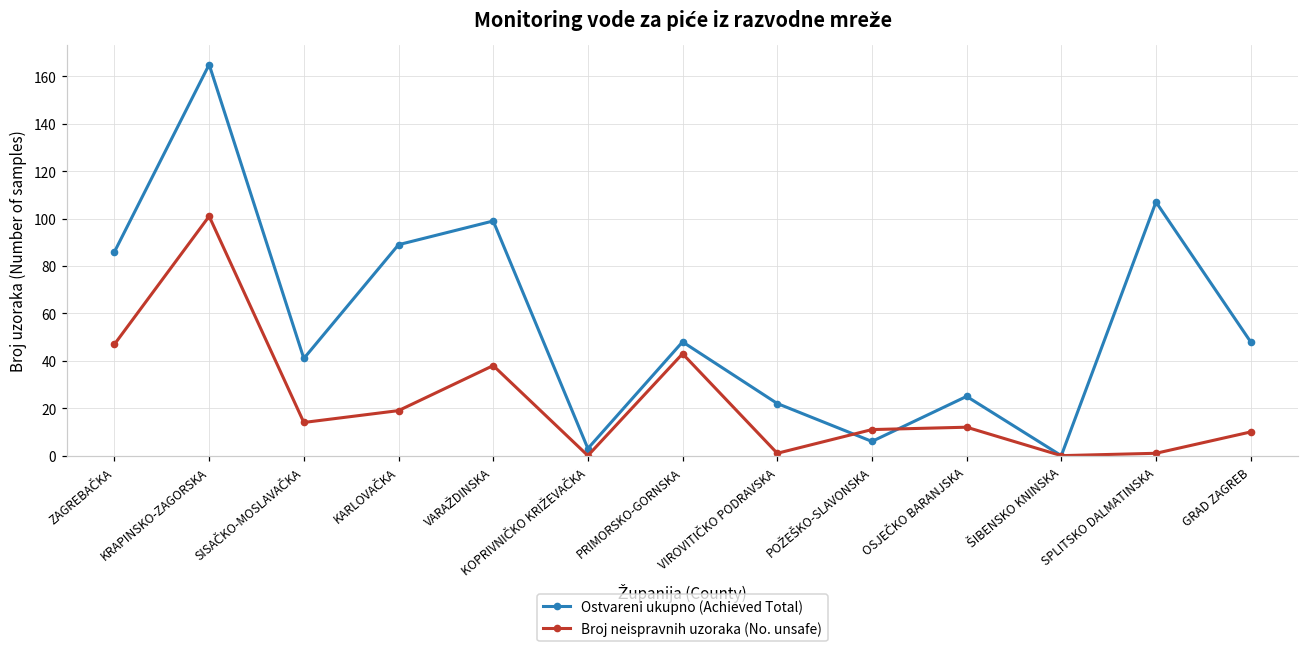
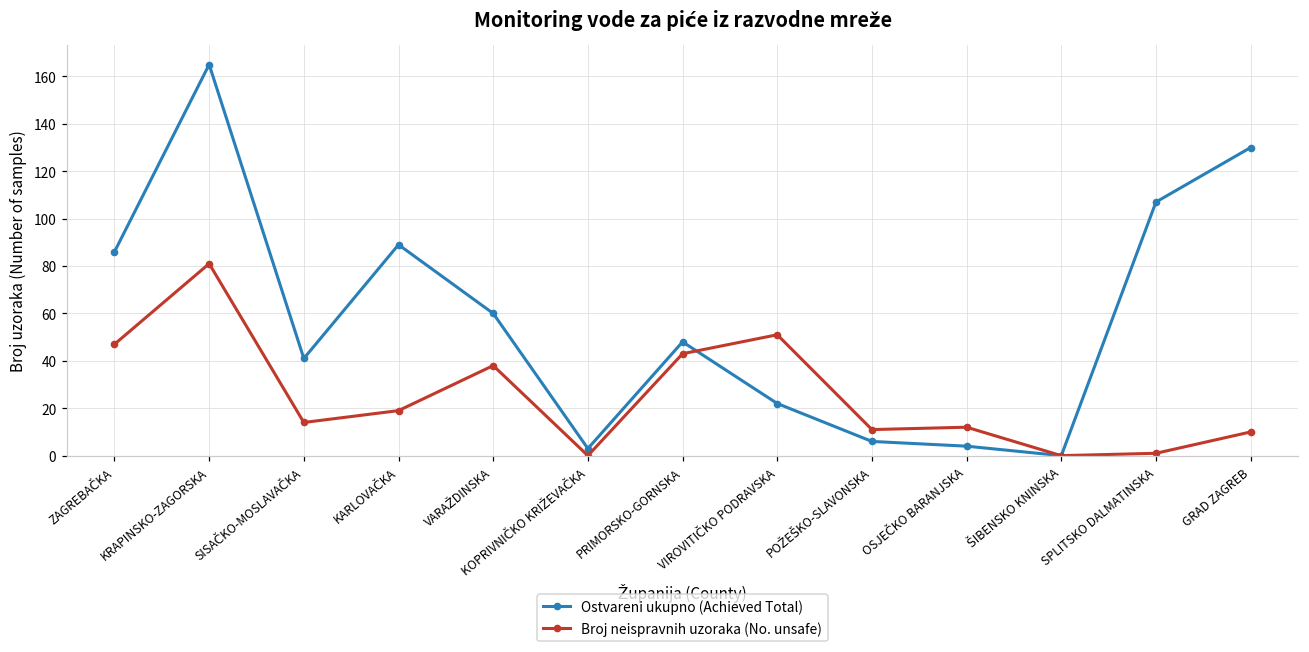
  {
    "Ostvareni ukupno (Achieved Total)": {
      "ZAGREBAČKA": 86,
      "KRAPINSKO-ZAGORSKA": 165,
      "SISAČKO-MOSLAVAČKA": 41,
      "KARLOVAČKA": 89,
-     "VARAŽDINSKA": 99,
+     "VARAŽDINSKA": 60,
      "KOPRIVNIČKO KRIŽEVAČKA": 3,
      "PRIMORSKO-GORNSKA": 48,
      "VIROVITIČKO PODRAVSKA": 22,
      "POŽEŠKO-SLAVONSKA": 6,
-     "OSJEČKO BARANJSKA": 25,
+     "OSJEČKO BARANJSKA": 4,
      "SPLITSKO DALMATINSKA": 107,
-     "GRAD ZAGREB": 48
+     "GRAD ZAGREB": 130
    },
    "Broj neispravnih uzoraka (No. unsafe)": {
      "ZAGREBAČKA": 47,
-     "KRAPINSKO-ZAGORSKA": 101,
+     "KRAPINSKO-ZAGORSKA": 81,
      "SISAČKO-MOSLAVAČKA": 14,
      "KARLOVAČKA": 19,
      "VARAŽDINSKA": 38,
      "KOPRIVNIČKO KRIŽEVAČKA": 0,
      "PRIMORSKO-GORNSKA": 43,
-     "VIROVITIČKO PODRAVSKA": 1,
+     "VIROVITIČKO PODRAVSKA": 51,
      "POŽEŠKO-SLAVONSKA": 11,
      "OSJEČKO BARANJSKA": 12,
      "SPLITSKO DALMATINSKA": 1,
      "GRAD ZAGREB": 10
    }
  }
